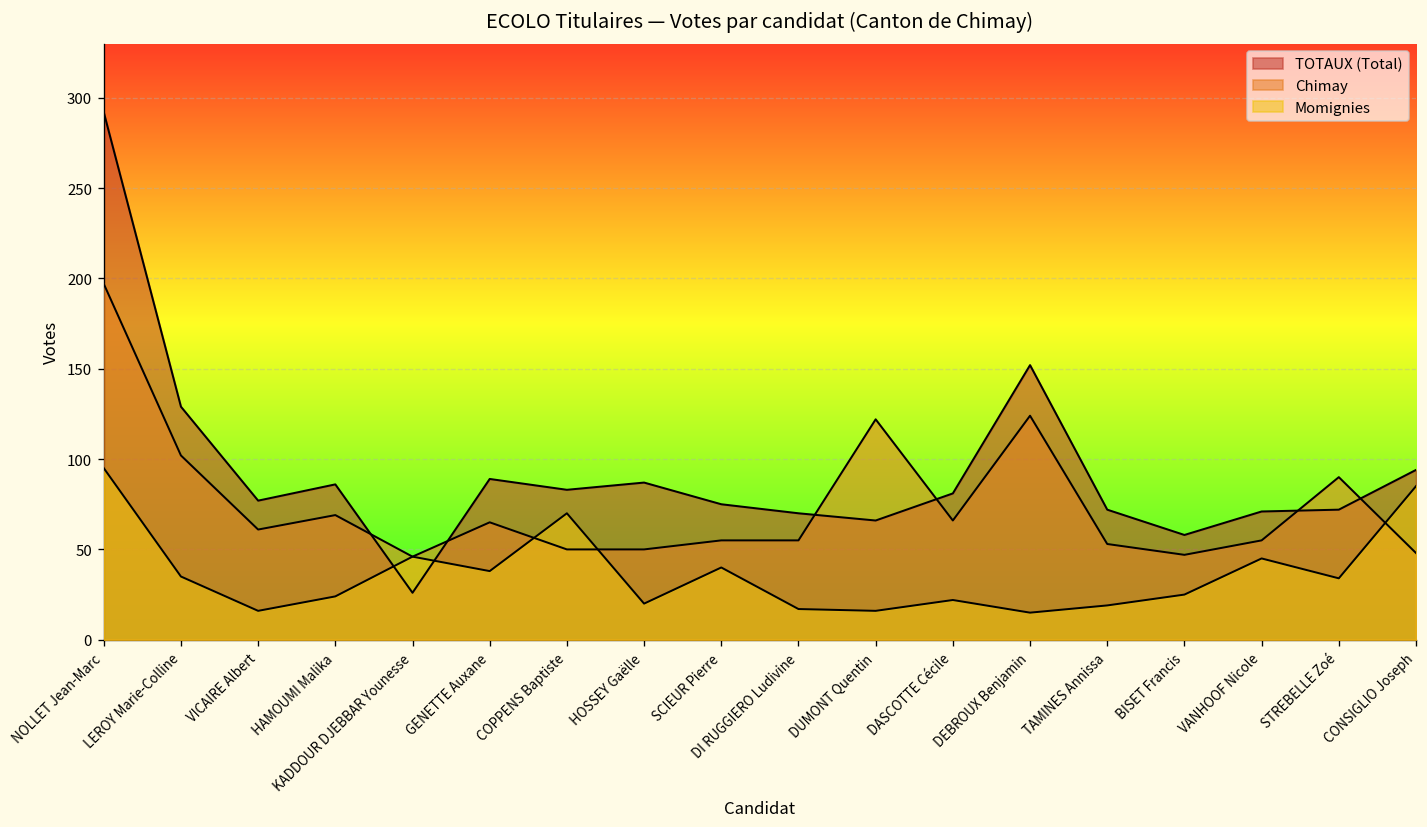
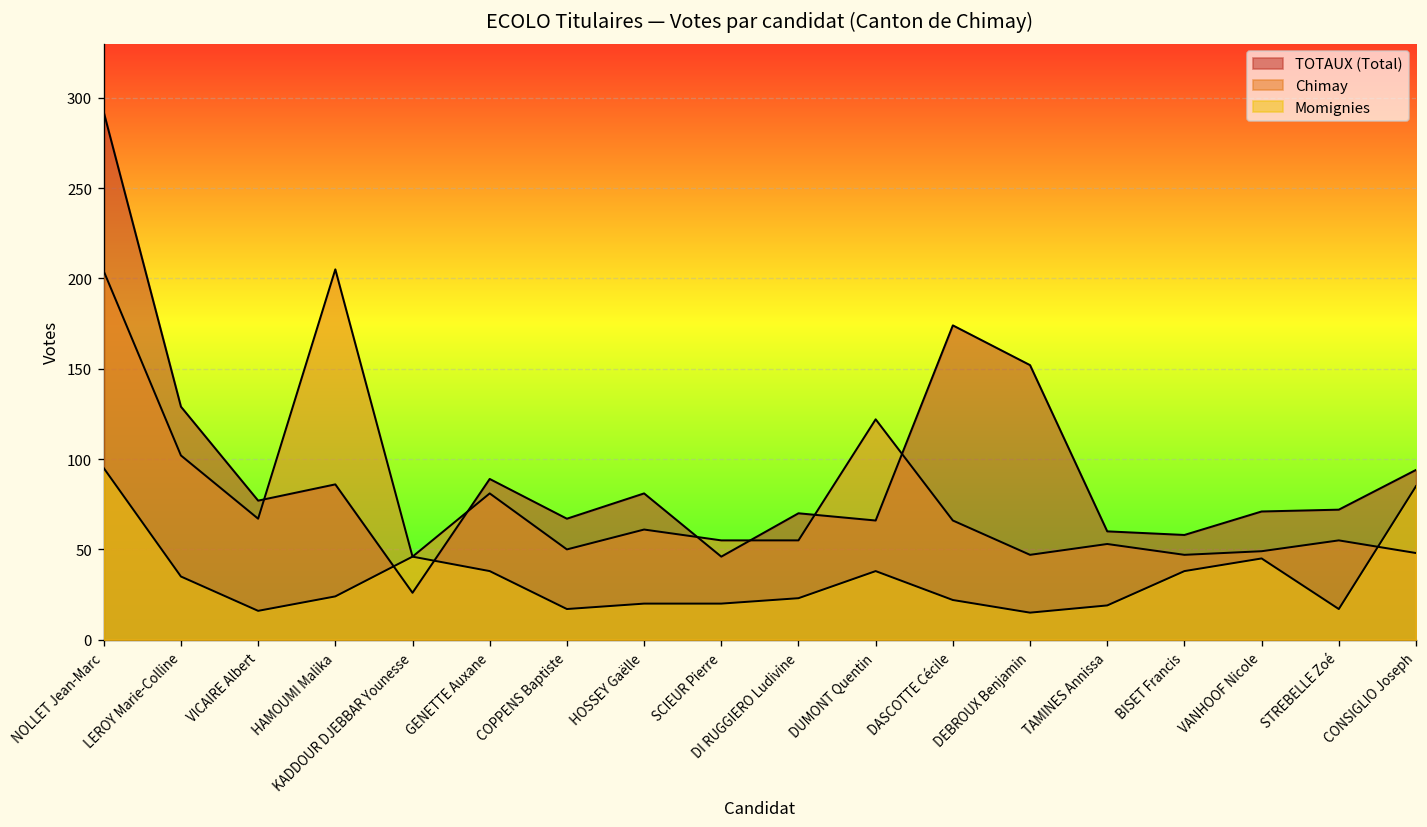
  {
    "TOTAUX (Total)": {
      "NOLLET Jean-Marc": 292,
      "LEROY Marie-Colline": 129,
      "VICAIRE Albert": 77,
      "HAMOUMI Malika": 86,
      "KADDOUR DJEBBAR Younesse": 26,
      "GENETTE Auxane": 89,
-     "COPPENS Baptiste": 83,
-     "HOSSEY Gaëlle": 87,
-     "SCIEUR Pierre": 75,
+     "COPPENS Baptiste": 67,
+     "HOSSEY Gaëlle": 81,
+     "SCIEUR Pierre": 46,
      "DI RUGGIERO Ludivine": 70,
      "DUMONT Quentin": 66,
-     "DASCOTTE Cécile": 81,
+     "DASCOTTE Cécile": 174,
      "DEBROUX Benjamin": 152,
-     "TAMINES Annissa": 72,
+     "TAMINES Annissa": 60,
      "BISET Francis": 58,
      "VANHOOF Nicole": 71,
      "STREBELLE Zoé": 72,
      "CONSIGLIO Joseph": 94
    },
    "Chimay": {
-     "NOLLET Jean-Marc": 197,
+     "NOLLET Jean-Marc": 204,
      "LEROY Marie-Colline": 102,
-     "VICAIRE Albert": 61,
-     "HAMOUMI Malika": 69,
-     "GENETTE Auxane": 65,
+     "VICAIRE Albert": 67,
+     "HAMOUMI Malika": 205,
+     "GENETTE Auxane": 81,
      "COPPENS Baptiste": 50,
-     "HOSSEY Gaëlle": 50,
+     "HOSSEY Gaëlle": 61,
      "SCIEUR Pierre": 55,
      "DI RUGGIERO Ludivine": 55,
      "DUMONT Quentin": 122,
      "DASCOTTE Cécile": 66,
-     "DEBROUX Benjamin": 124,
+     "DEBROUX Benjamin": 47,
      "TAMINES Annissa": 53,
      "BISET Francis": 47,
-     "VANHOOF Nicole": 55,
-     "STREBELLE Zoé": 90,
+     "VANHOOF Nicole": 49,
+     "STREBELLE Zoé": 55,
      "CONSIGLIO Joseph": 48
    },
    "Momignies": {
      "NOLLET Jean-Marc": 95,
      "LEROY Marie-Colline": 35,
      "VICAIRE Albert": 16,
      "HAMOUMI Malika": 24,
      "GENETTE Auxane": 38,
-     "COPPENS Baptiste": 70,
+     "COPPENS Baptiste": 17,
      "HOSSEY Gaëlle": 20,
-     "SCIEUR Pierre": 40,
-     "DI RUGGIERO Ludivine": 17,
-     "DUMONT Quentin": 16,
+     "SCIEUR Pierre": 20,
+     "DI RUGGIERO Ludivine": 23,
+     "DUMONT Quentin": 38,
      "DASCOTTE Cécile": 22,
      "DEBROUX Benjamin": 15,
      "TAMINES Annissa": 19,
-     "BISET Francis": 25,
+     "BISET Francis": 38,
      "VANHOOF Nicole": 45,
-     "STREBELLE Zoé": 34,
+     "STREBELLE Zoé": 17,
      "CONSIGLIO Joseph": 85
    }
  }
